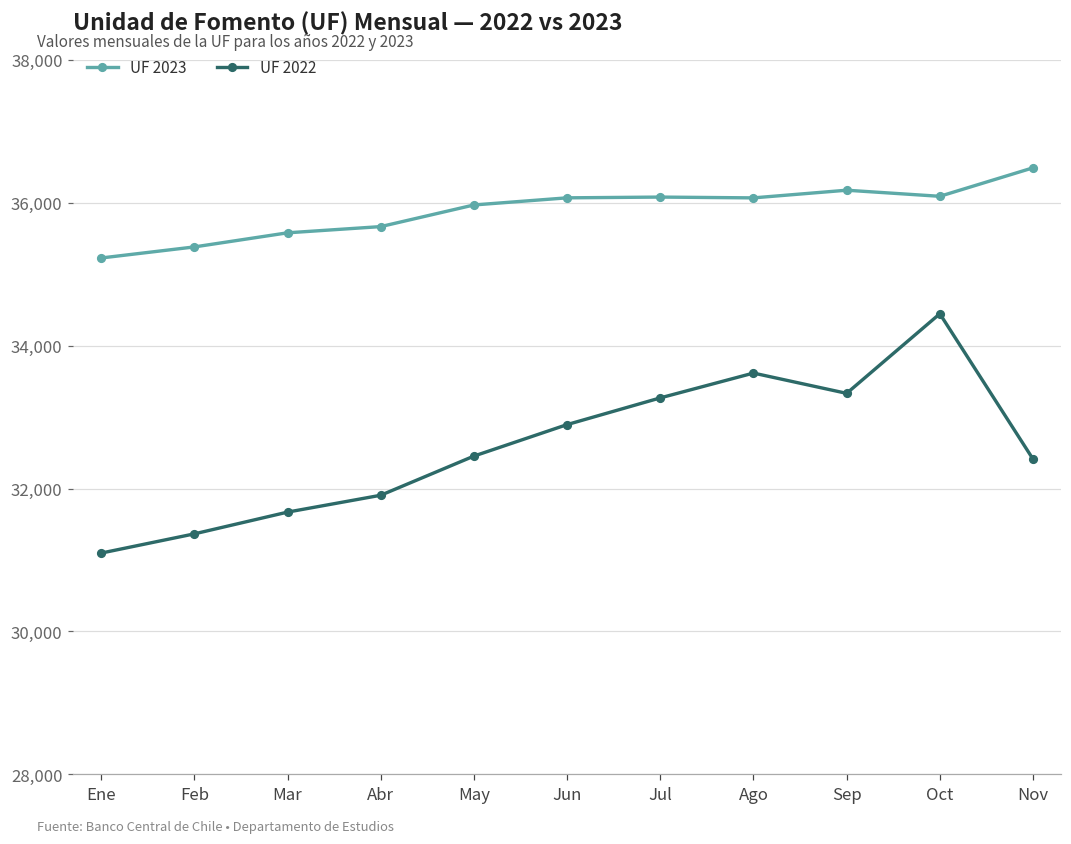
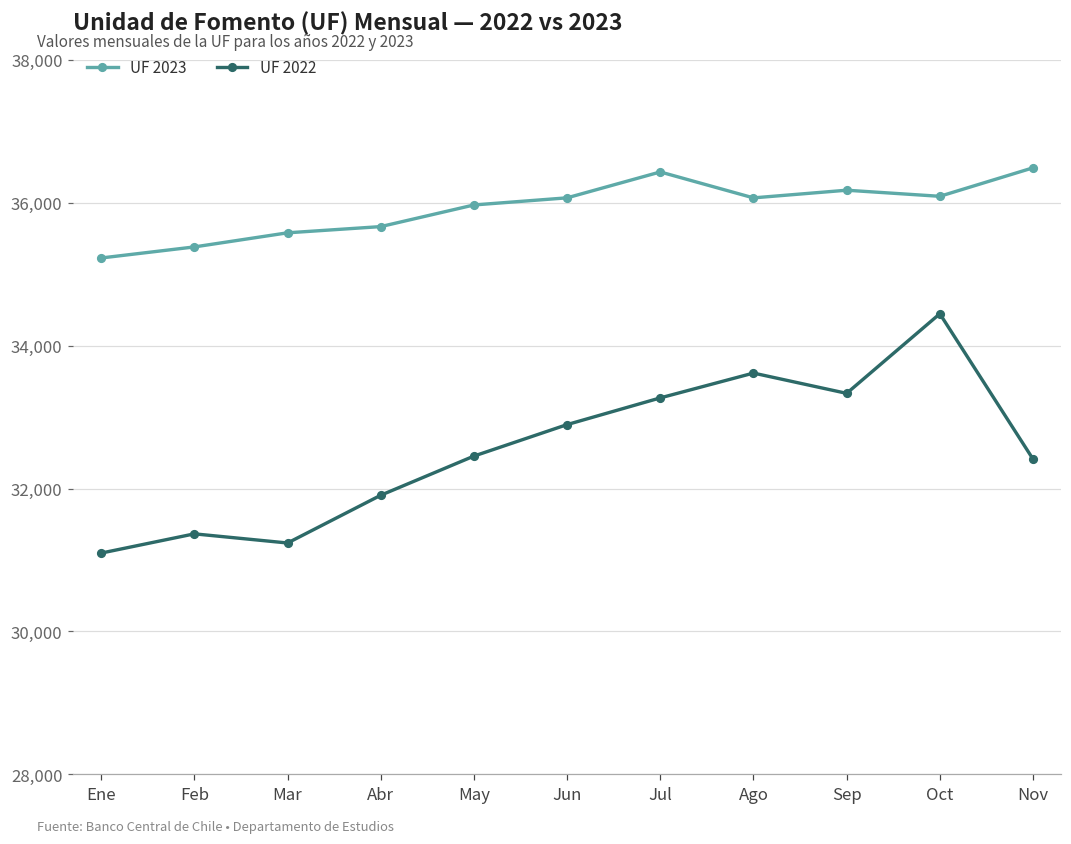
  {
    "UF 2023": {
      "Ene": "35,200",
      "Feb": "35,400",
      "Mar": "35,600",
      "Abr": "35,700",
      "May": "36,000",
      "Jun": "36,100",
-     "Jul": "36,100",
+     "Jul": "36,400",
      "Ago": "36,100",
      "Sep": "36,200",
      "Oct": "36,100",
      "Nov": "36,500"
    },
    "UF 2022": {
      "Ene": "31,100",
      "Feb": "31,400",
-     "Mar": "31,700",
+     "Mar": "31,200",
      "Abr": "31,900",
      "May": "32,500",
      "Jun": "32,900",
      "Jul": "33,300",
      "Ago": "33,600",
      "Sep": "33,300",
      "Oct": "34,400",
      "Nov": "32,400"
    }
  }
